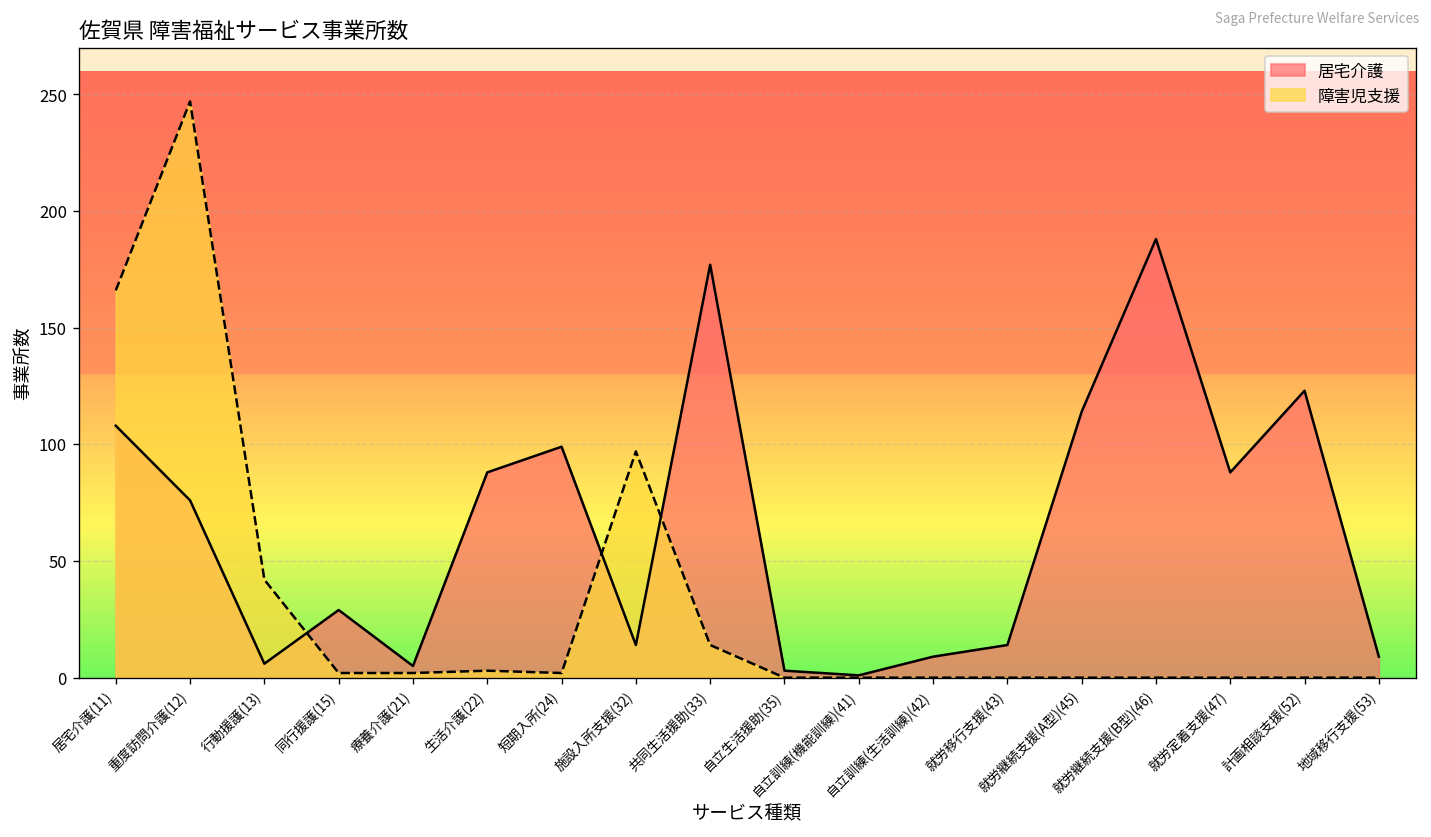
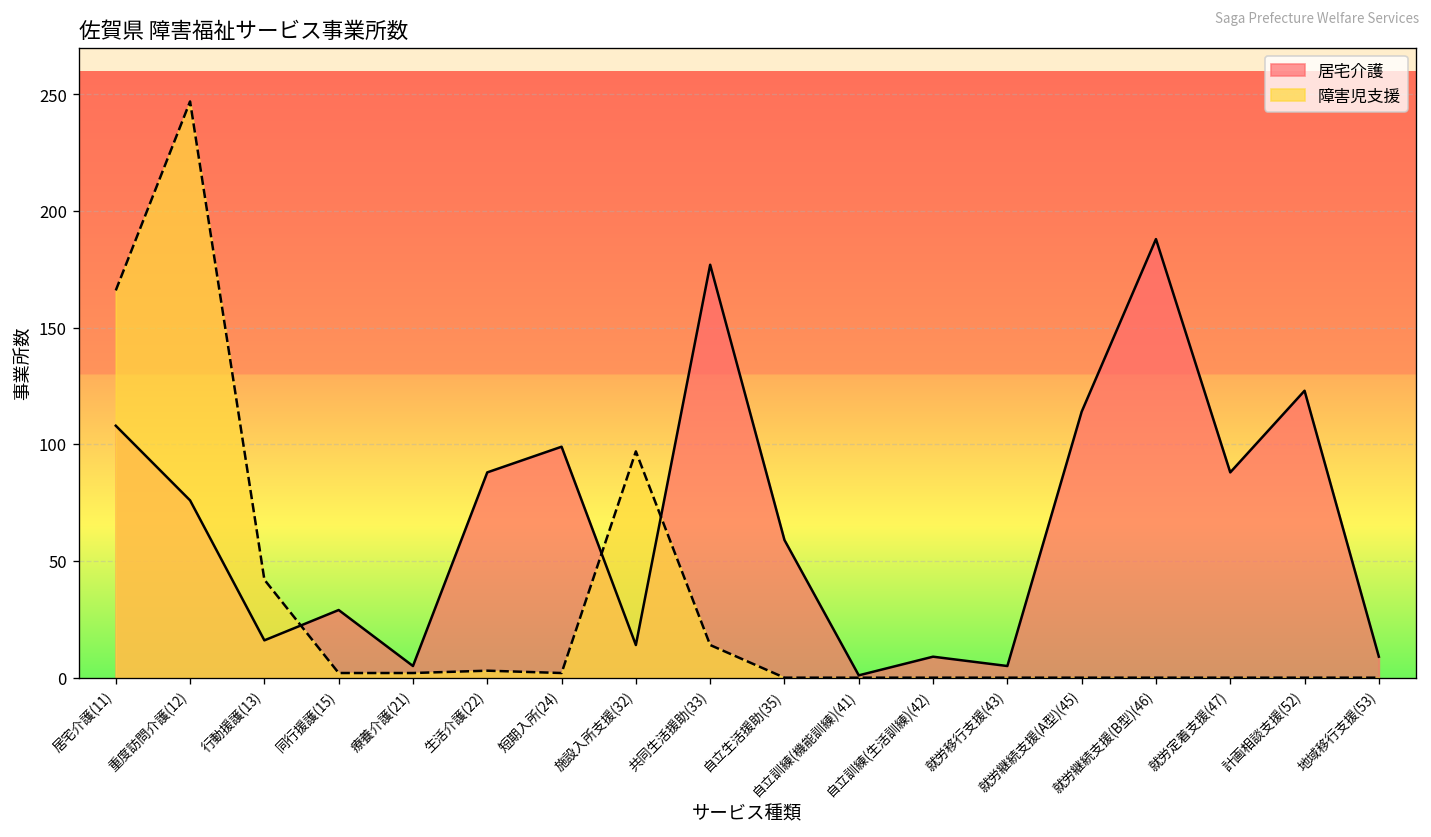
  {
    "居宅介護": {
      "居宅介護(11)": 108,
      "重度訪問介護(12)": 76,
-     "行動援護(13)": 6,
+     "行動援護(13)": 16,
      "同行援護(15)": 29,
      "療養介護(21)": 5,
      "生活介護(22)": 88,
      "短期入所(24)": 99,
      "施設入所支援(32)": 14,
      "共同生活援助(33)": 177,
-     "自立生活援助(35)": 3,
+     "自立生活援助(35)": 59,
      "自立訓練(生活訓練)(42)": 9,
-     "就労移行支援(43)": 14,
+     "就労移行支援(43)": 5,
      "就労継続支援(A型)(45)": 114,
      "就労継続支援(B型)(46)": 188,
      "就労定着支援(47)": 88,
      "計画相談支援(52)": 123,
      "地域移行支援(53)": 9
    },
    "障害児支援": {
      "居宅介護(11)": 166,
      "重度訪問介護(12)": 247,
      "行動援護(13)": 42,
      "同行援護(15)": 2,
      "療養介護(21)": 2,
      "生活介護(22)": 3,
      "短期入所(24)": 2,
      "施設入所支援(32)": 97,
      "共同生活援助(33)": 14,
      "自立生活援助(35)": 0,
      "自立訓練(生活訓練)(42)": 0,
      "就労移行支援(43)": 0,
      "就労継続支援(A型)(45)": 0,
      "就労継続支援(B型)(46)": 0,
      "就労定着支援(47)": 0,
      "計画相談支援(52)": 0,
      "地域移行支援(53)": 0
    }
  }
